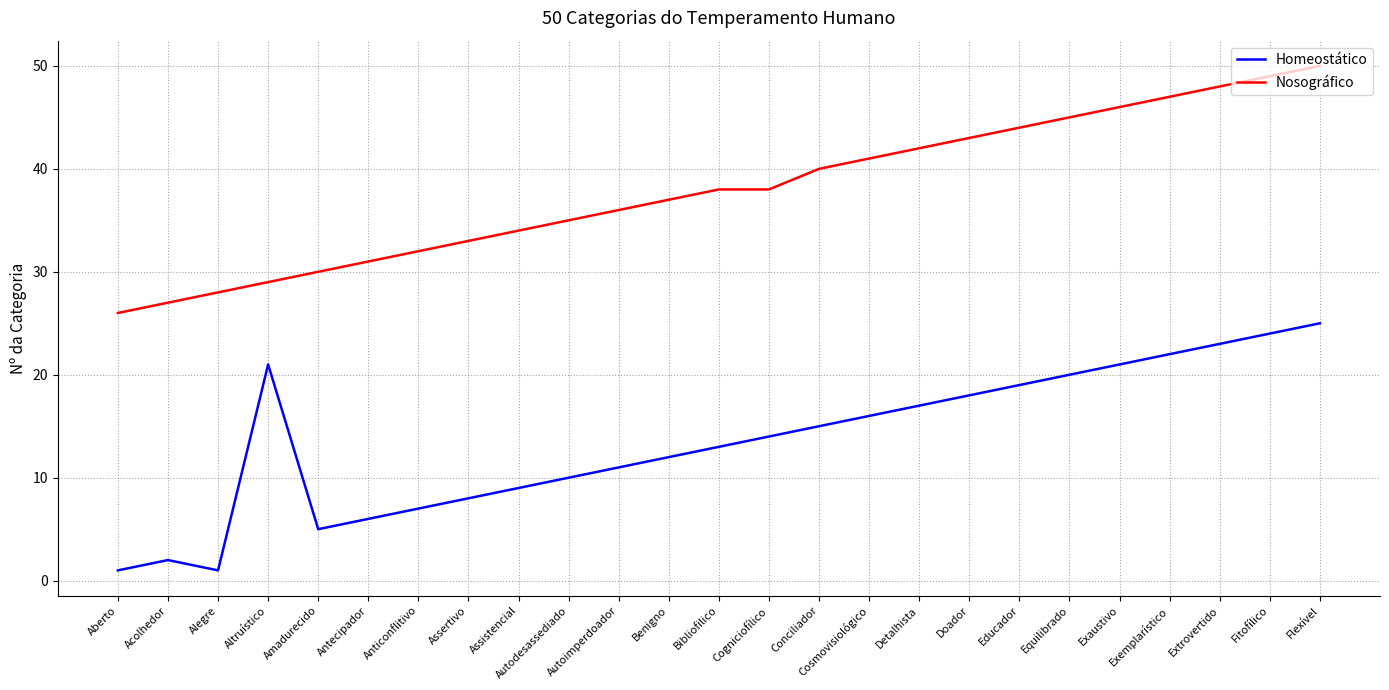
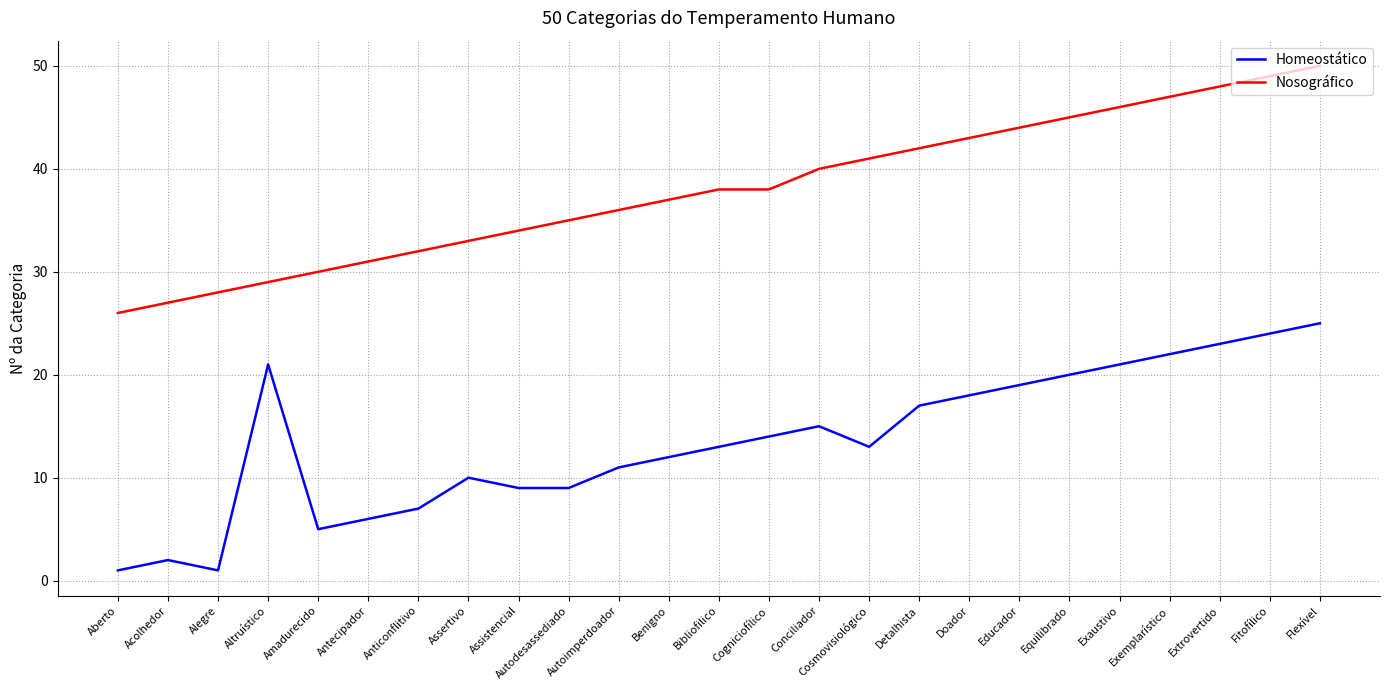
  {
    "Homeostático": {
      "Aberto": 1,
      "Acolhedor": 2,
      "Alegre": 1,
      "Altruístico": 21,
      "Amadurecido": 5,
      "Antecipador": 6,
      "Anticonflitivo": 7,
-     "Assertivo": 8,
+     "Assertivo": 10,
      "Assistencial": 9,
-     "Autodesassediado": 10,
+     "Autodesassediado": 9,
      "Autoimperdoador": 11,
      "Benigno": 12,
      "Bibliofilico": 13,
      "Cogniciofílico": 14,
      "Conciliador": 15,
-     "Cosmovisiológico": 16,
+     "Cosmovisiológico": 13,
      "Detalhista": 17,
      "Doador": 18,
      "Educador": 19,
      "Equilibrado": 20,
      "Exaustivo": 21,
      "Exemplarístico": 22,
      "Extrovertido": 23,
      "Fitofílico": 24,
      "Flexível": 25
    },
    "Nosográfico": {
      "Aberto": 26,
      "Acolhedor": 27,
      "Alegre": 28,
      "Altruístico": 29,
      "Amadurecido": 30,
      "Antecipador": 31,
      "Anticonflitivo": 32,
      "Assertivo": 33,
      "Assistencial": 34,
      "Autodesassediado": 35,
      "Autoimperdoador": 36,
      "Benigno": 37,
      "Bibliofilico": 38,
      "Cogniciofílico": 38,
      "Conciliador": 40,
      "Cosmovisiológico": 41,
      "Detalhista": 42,
      "Doador": 43,
      "Educador": 44,
      "Equilibrado": 45,
      "Exaustivo": 46,
      "Exemplarístico": 47,
      "Extrovertido": 48
    }
  }
